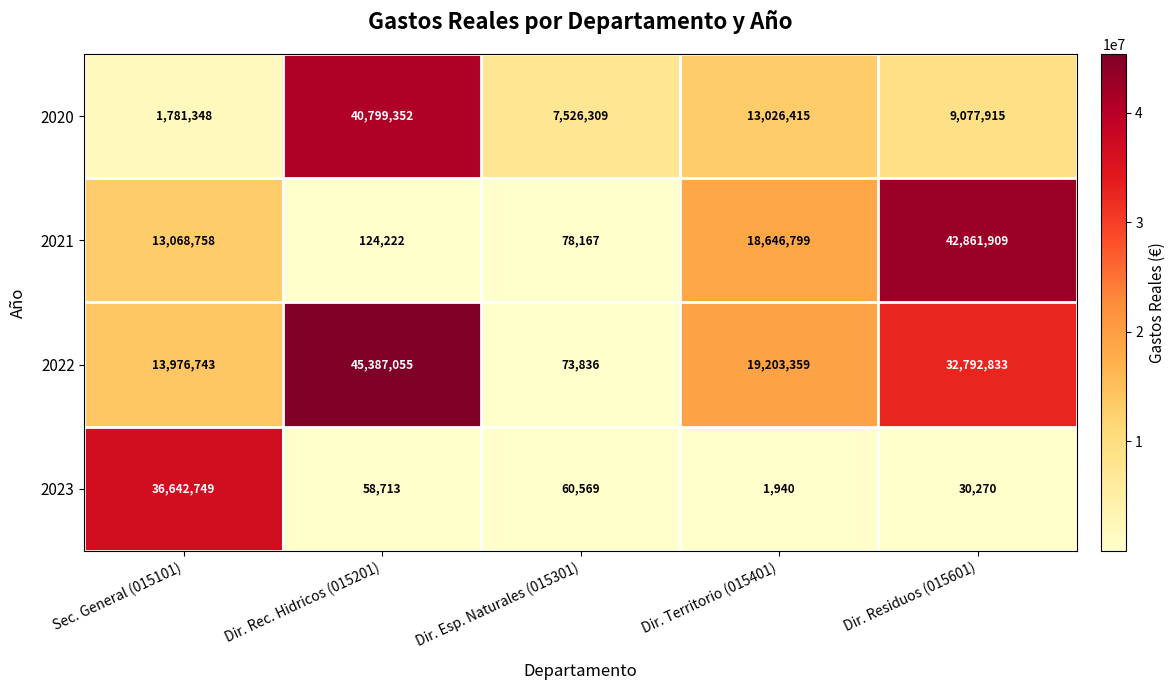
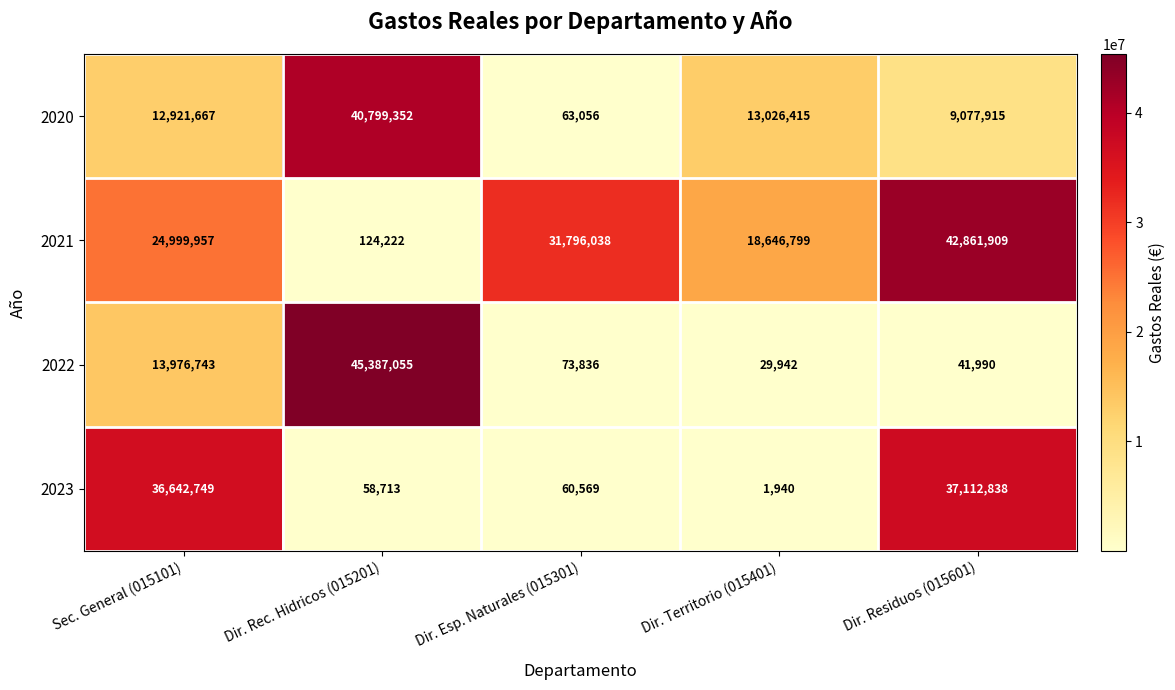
  {
    "2020": {
-     "Sec. General (015101)": "1,781,348",
+     "Sec. General (015101)": "12,921,667",
      "Dir. Rec. Hidricos (015201)": "40,799,352",
-     "Dir. Esp. Naturales (015301)": "7,526,309",
+     "Dir. Esp. Naturales (015301)": "63,056",
      "Dir. Territorio (015401)": "13,026,415",
      "Dir. Residuos (015601)": "9,077,915"
    },
    "2021": {
-     "Sec. General (015101)": "13,068,758",
+     "Sec. General (015101)": "24,999,957",
      "Dir. Rec. Hidricos (015201)": "124,222",
-     "Dir. Esp. Naturales (015301)": "78,167",
+     "Dir. Esp. Naturales (015301)": "31,796,038",
      "Dir. Territorio (015401)": "18,646,799",
      "Dir. Residuos (015601)": "42,861,909"
    },
    "2022": {
      "Sec. General (015101)": "13,976,743",
      "Dir. Rec. Hidricos (015201)": "45,387,055",
      "Dir. Esp. Naturales (015301)": "73,836",
-     "Dir. Territorio (015401)": "19,203,359",
-     "Dir. Residuos (015601)": "32,792,833"
+     "Dir. Territorio (015401)": "29,942",
+     "Dir. Residuos (015601)": "41,990"
    },
    "2023": {
      "Sec. General (015101)": "36,642,749",
      "Dir. Rec. Hidricos (015201)": "58,713",
      "Dir. Esp. Naturales (015301)": "60,569",
      "Dir. Territorio (015401)": "1,940",
-     "Dir. Residuos (015601)": "30,270"
+     "Dir. Residuos (015601)": "37,112,838"
    }
  }
